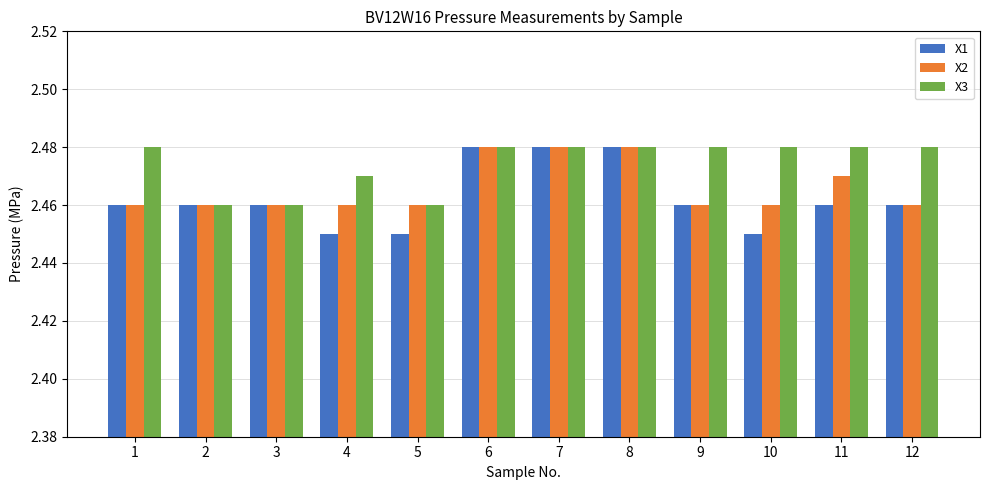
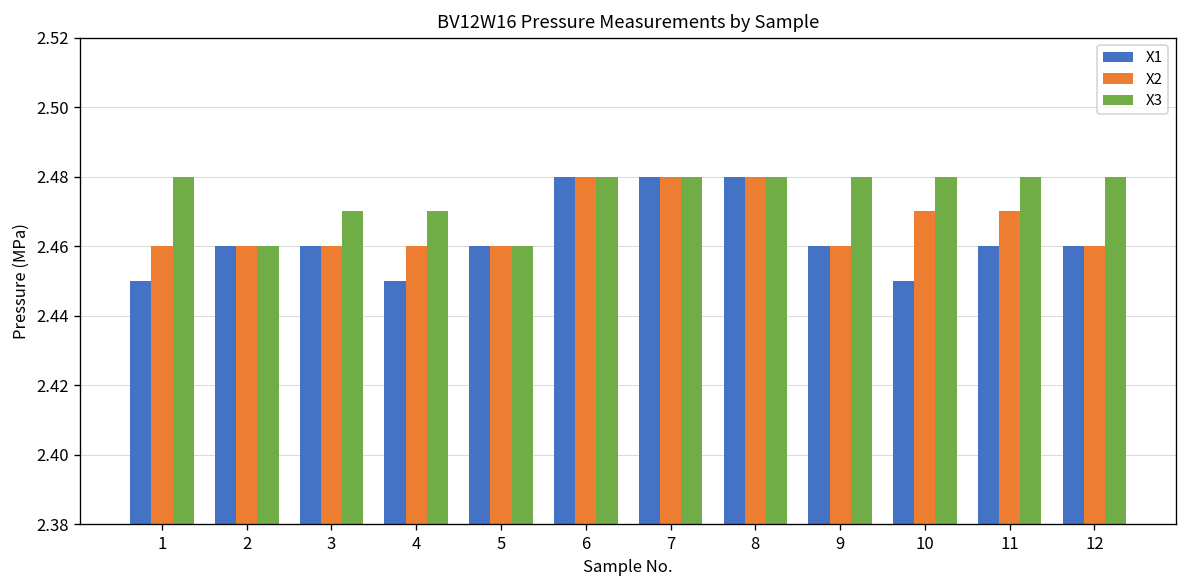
  {
    "X1": {
-     "1": 2.46,
+     "1": 2.45,
      "2": 2.46,
      "3": 2.46,
      "4": 2.45,
-     "5": 2.45,
+     "5": 2.46,
      "6": 2.48,
      "7": 2.48,
      "8": 2.48,
      "9": 2.46,
      "10": 2.45,
      "11": 2.46,
      "12": 2.46
    },
    "X2": {
      "1": 2.46,
      "2": 2.46,
      "3": 2.46,
      "4": 2.46,
      "5": 2.46,
      "6": 2.48,
      "7": 2.48,
      "8": 2.48,
      "9": 2.46,
-     "10": 2.46,
+     "10": 2.47,
      "11": 2.47,
      "12": 2.46
    },
    "X3": {
      "1": 2.48,
      "2": 2.46,
-     "3": 2.46,
+     "3": 2.47,
      "4": 2.47,
      "5": 2.46,
      "6": 2.48,
      "7": 2.48,
      "8": 2.48,
      "9": 2.48,
      "10": 2.48,
      "11": 2.48,
      "12": 2.48
    }
  }
